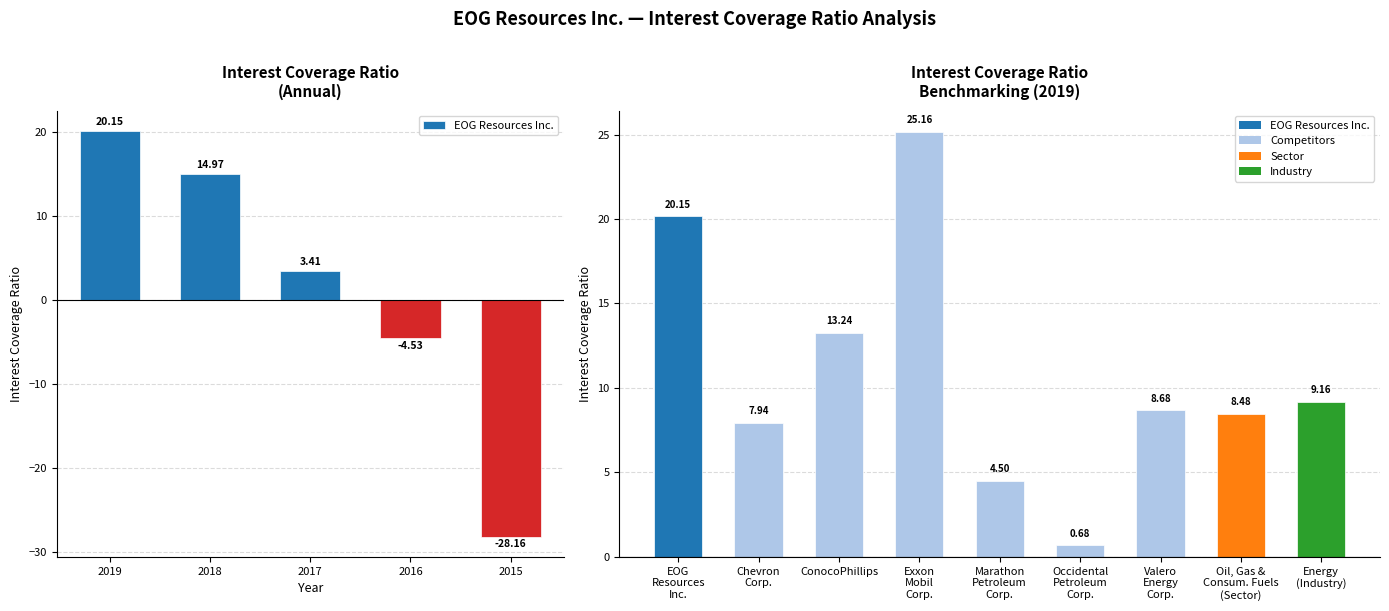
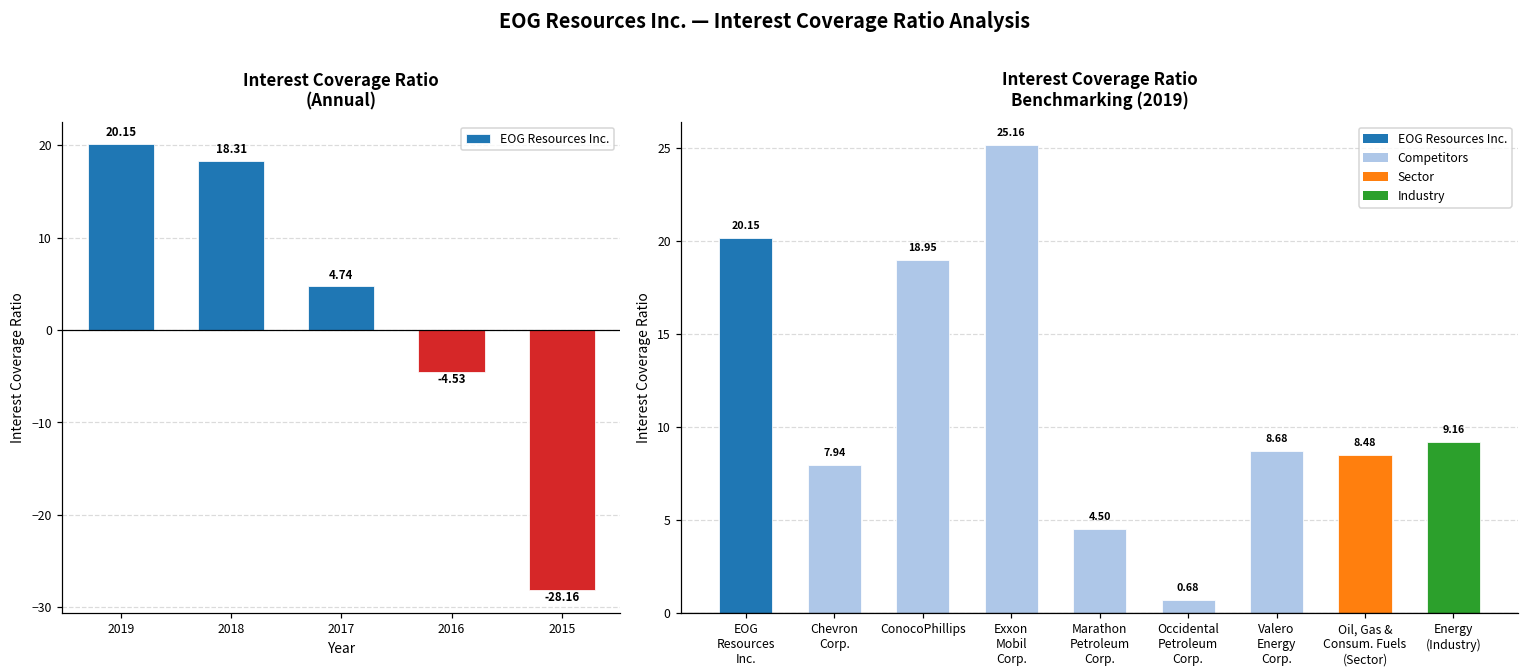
  {
    "Interest Coverage Ratio (Annual)": {
      "2019": 20.15,
-     "2018": 14.97,
-     "2017": 3.41,
+     "2018": 18.31,
+     "2017": 4.74,
      "2016": -4.53,
      "2015": -28.16
    },
    "Interest Coverage Ratio Benchmarking (2019)": {
      "EOG Resources Inc.": 20.15,
      "Chevron Corp.": 7.94,
-     "ConocoPhillips": 13.24,
+     "ConocoPhillips": 18.95,
      "Exxon Mobil Corp.": 25.16,
      "Marathon Petroleum Corp.": 4.50,
      "Occidental Petroleum Corp.": 0.68,
      "Valero Energy Corp.": 8.68,
      "Oil, Gas & Consum. Fuels (Sector)": 8.48,
      "Energy (Industry)": 9.16
    }
  }
